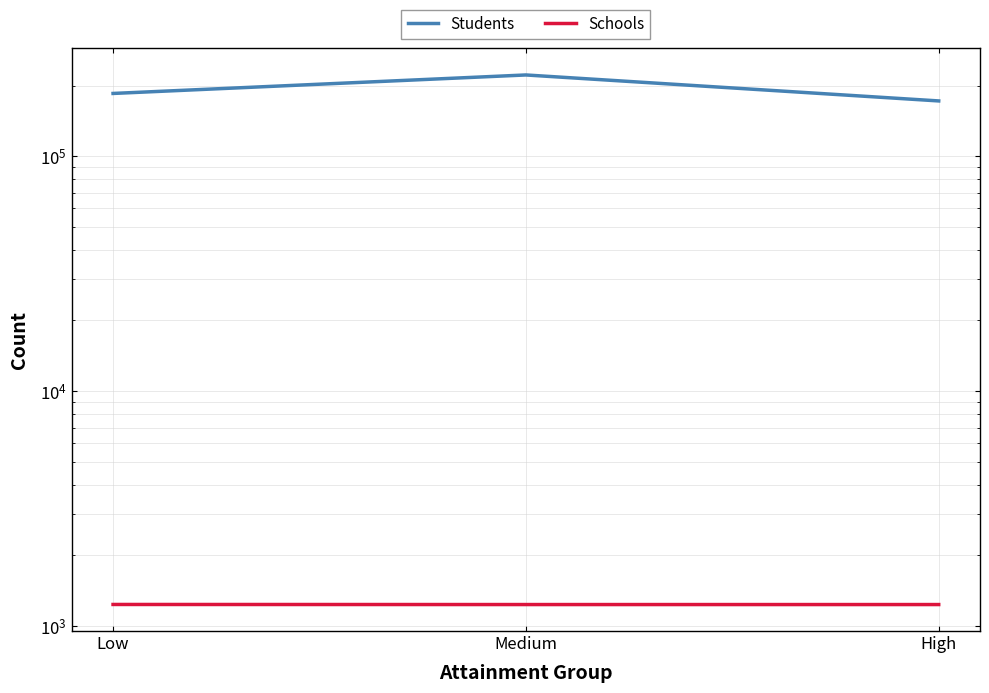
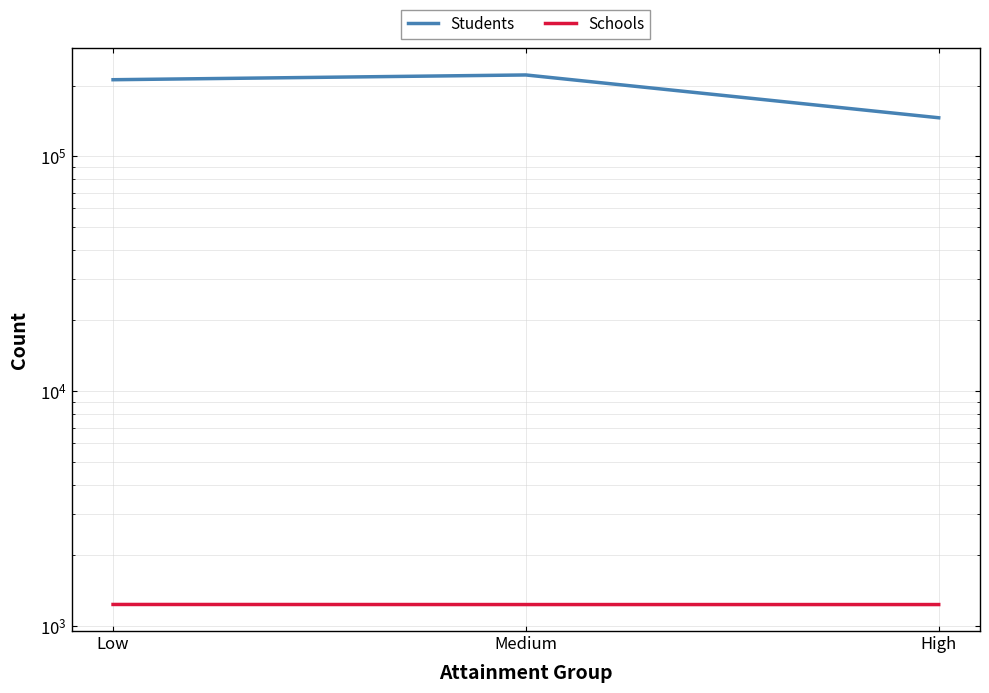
  {
    "Students": {
-     "Low": 190000,
+     "Low": 210000,
      "Medium": 220000,
-     "High": 170000
+     "High": 150000
    },
    "Schools": {
      "Low": 1200,
      "Medium": 1200,
      "High": 1200
    }
  }
